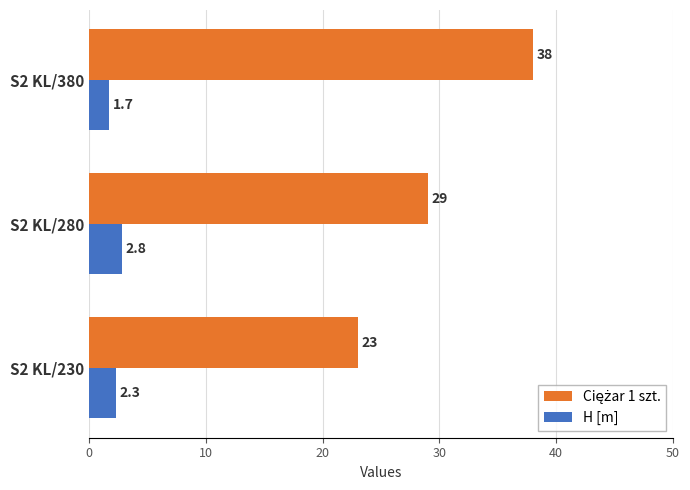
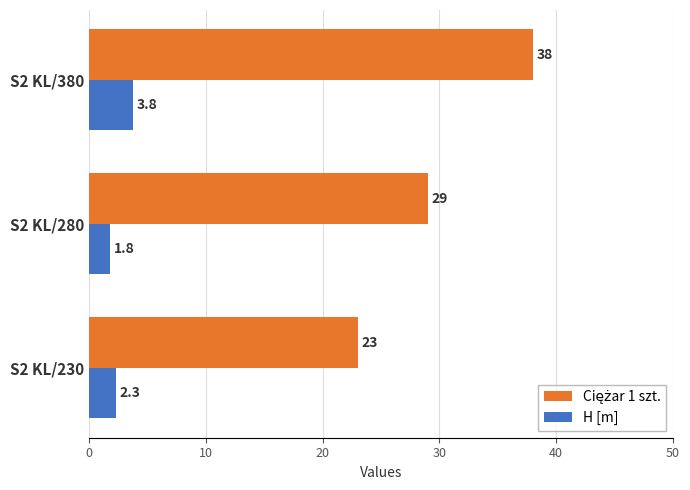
  {
    "Ciężar 1 szt.": {
      "S2 KL/380": 38,
      "S2 KL/280": 29,
      "S2 KL/230": 23
    },
    "H [m]": {
-     "S2 KL/380": 1.7,
-     "S2 KL/280": 2.8,
+     "S2 KL/380": 3.8,
+     "S2 KL/280": 1.8,
      "S2 KL/230": 2.3
    }
  }
